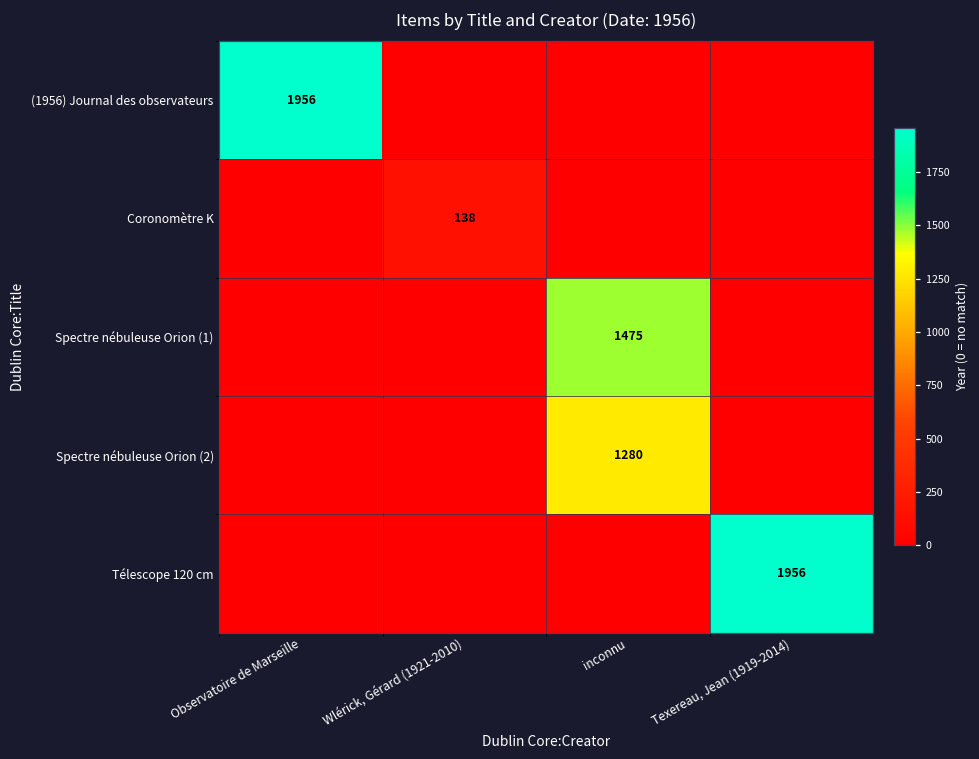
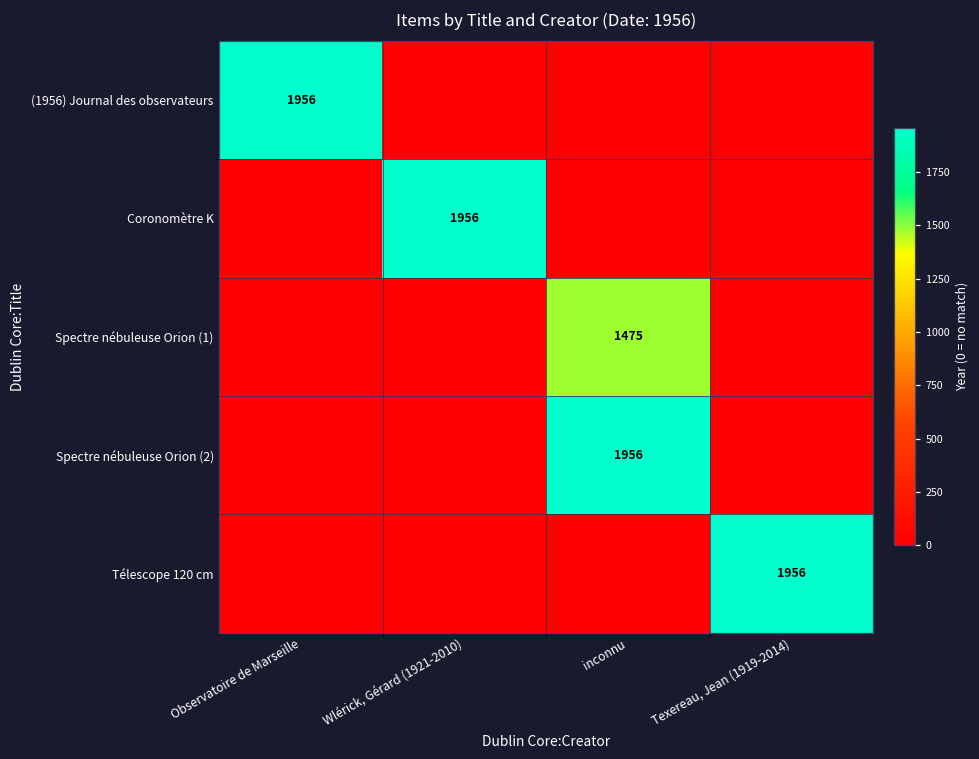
  {
    "(1956) Journal des observateurs": {
      "Observatoire de Marseille": 1956
    },
    "Coronomètre K": {
-     "Wlérick, Gérard (1921-2010)": 138
+     "Wlérick, Gérard (1921-2010)": 1956
    },
    "Spectre nébuleuse Orion (1)": {
      "inconnu": 1475
    },
    "Spectre nébuleuse Orion (2)": {
-     "inconnu": 1280
+     "inconnu": 1956
    },
    "Télescope 120 cm": {
      "Texereau, Jean (1919-2014)": 1956
    }
  }
